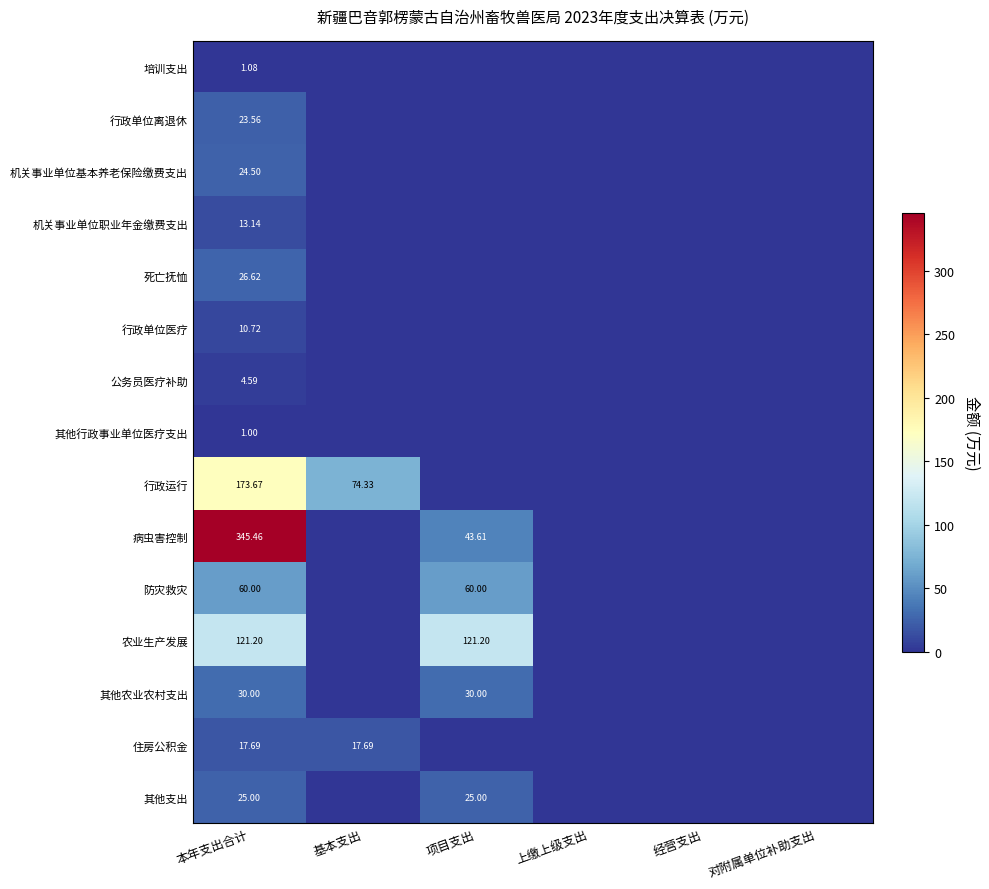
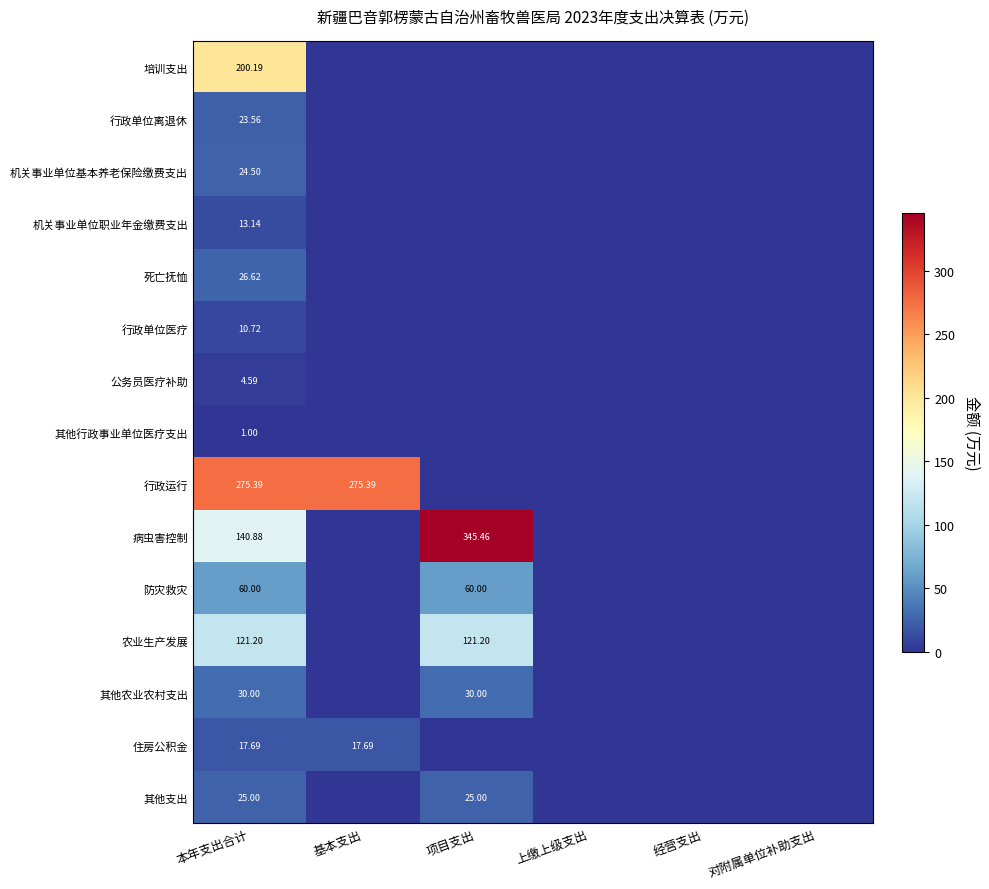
  {
    "培训支出": {
-     "本年支出合计": 1.08
+     "本年支出合计": 200.19
    },
    "行政单位离退休": {
      "本年支出合计": 23.56
    },
    "机关事业单位基本养老保险缴费支出": {
      "本年支出合计": 24.50
    },
    "机关事业单位职业年金缴费支出": {
      "本年支出合计": 13.14
    },
    "死亡抚恤": {
      "本年支出合计": 26.62
    },
    "行政单位医疗": {
      "本年支出合计": 10.72
    },
    "公务员医疗补助": {
      "本年支出合计": 4.59
    },
    "其他行政事业单位医疗支出": {
      "本年支出合计": 1.00
    },
    "行政运行": {
-     "本年支出合计": 173.67,
-     "基本支出": 74.33
+     "本年支出合计": 275.39,
+     "基本支出": 275.39
    },
    "病虫害控制": {
-     "本年支出合计": 345.46,
-     "项目支出": 43.61
+     "本年支出合计": 140.88,
+     "项目支出": 345.46
    },
    "防灾救灾": {
      "本年支出合计": 60.00,
      "项目支出": 60.00
    },
    "农业生产发展": {
      "本年支出合计": 121.20,
      "项目支出": 121.20
    },
    "其他农业农村支出": {
      "本年支出合计": 30.00,
      "项目支出": 30.00
    },
    "住房公积金": {
      "本年支出合计": 17.69,
      "基本支出": 17.69
    },
    "其他支出": {
      "本年支出合计": 25.00,
      "项目支出": 25.00
    }
  }
